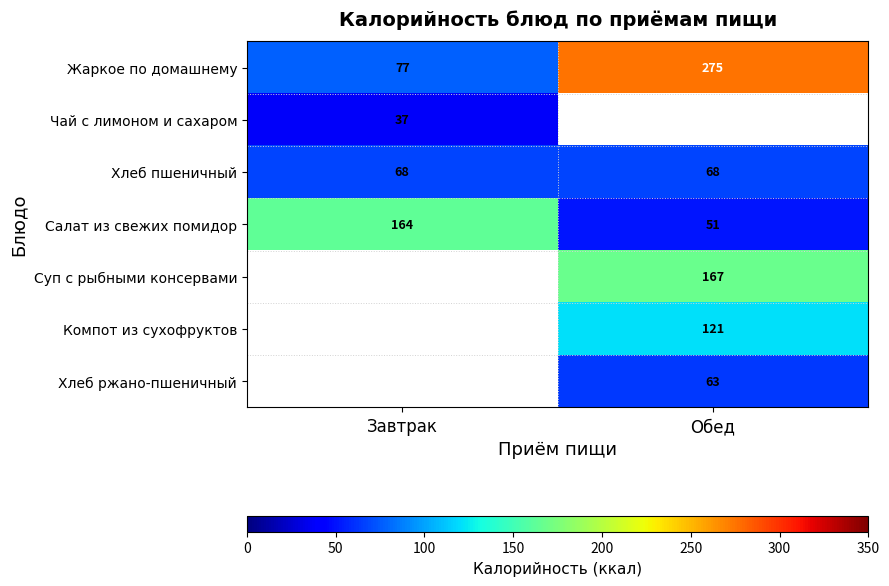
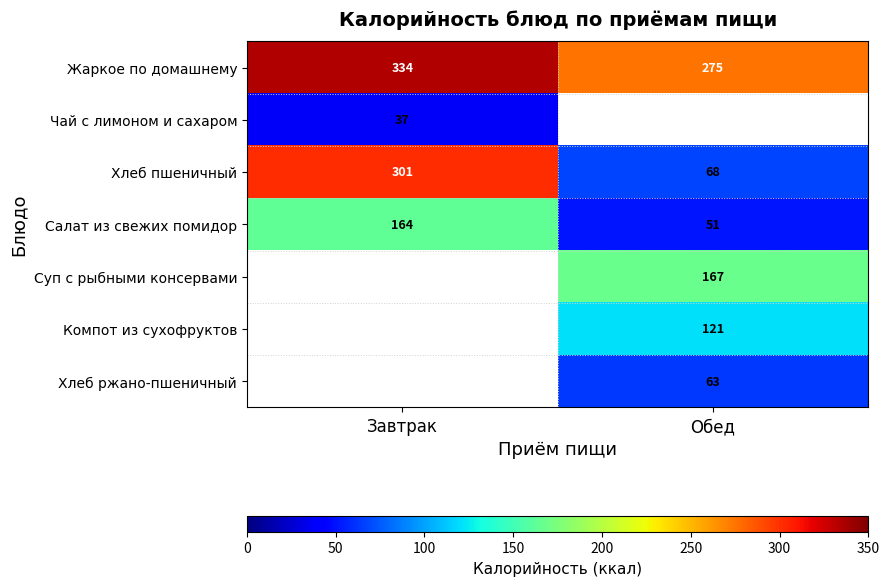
  {
    "Жаркое по домашнему": {
-     "Завтрак": 77,
+     "Завтрак": 334,
      "Обед": 275
    },
    "Чай с лимоном и сахаром": {
      "Завтрак": 37
    },
    "Хлеб пшеничный": {
-     "Завтрак": 68,
+     "Завтрак": 301,
      "Обед": 68
    },
    "Салат из свежих помидор": {
      "Завтрак": 164,
      "Обед": 51
    },
    "Суп с рыбными консервами": {
      "Обед": 167
    },
    "Компот из сухофруктов": {
      "Обед": 121
    },
    "Хлеб ржано-пшеничный": {
      "Обед": 63
    }
  }
